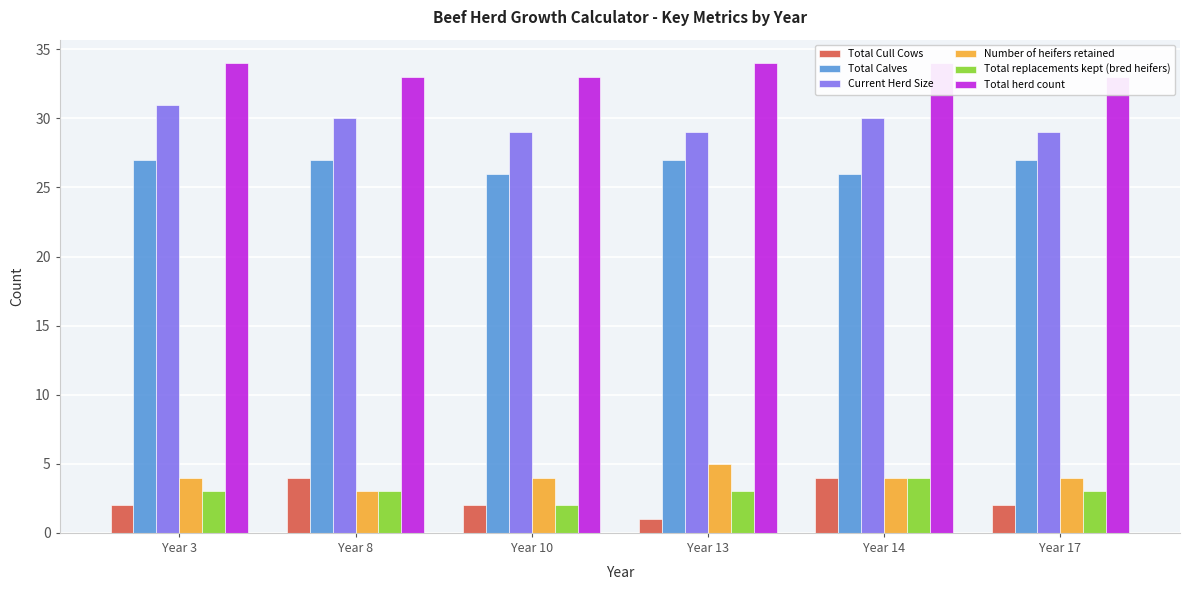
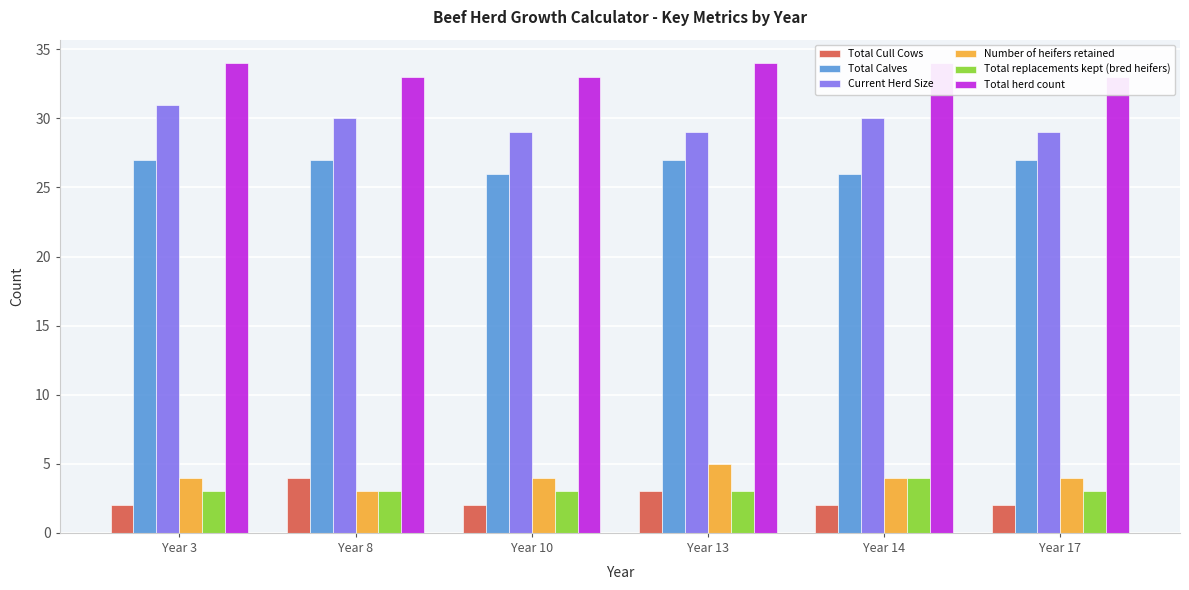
  {
    "Total Cull Cows": {
      "Year 3": 2,
      "Year 8": 4,
      "Year 10": 2,
-     "Year 13": 1,
-     "Year 14": 4,
+     "Year 13": 3,
+     "Year 14": 2,
      "Year 17": 2
    },
    "Total Calves": {
      "Year 3": 27,
      "Year 8": 27,
      "Year 10": 26,
      "Year 13": 27,
      "Year 14": 26,
      "Year 17": 27
    },
    "Current Herd Size": {
      "Year 3": 31,
      "Year 8": 30,
      "Year 10": 29,
      "Year 13": 29,
      "Year 14": 30,
      "Year 17": 29
    },
    "Number of heifers retained": {
      "Year 3": 4,
      "Year 8": 3,
      "Year 10": 4,
      "Year 13": 5,
      "Year 14": 4,
      "Year 17": 4
    },
    "Total replacements kept (bred heifers)": {
      "Year 3": 3,
      "Year 8": 3,
-     "Year 10": 2,
+     "Year 10": 3,
      "Year 13": 3,
      "Year 14": 4,
      "Year 17": 3
    },
    "Total herd count": {
      "Year 3": 34,
      "Year 8": 33,
      "Year 10": 33,
      "Year 13": 34
    }
  }
